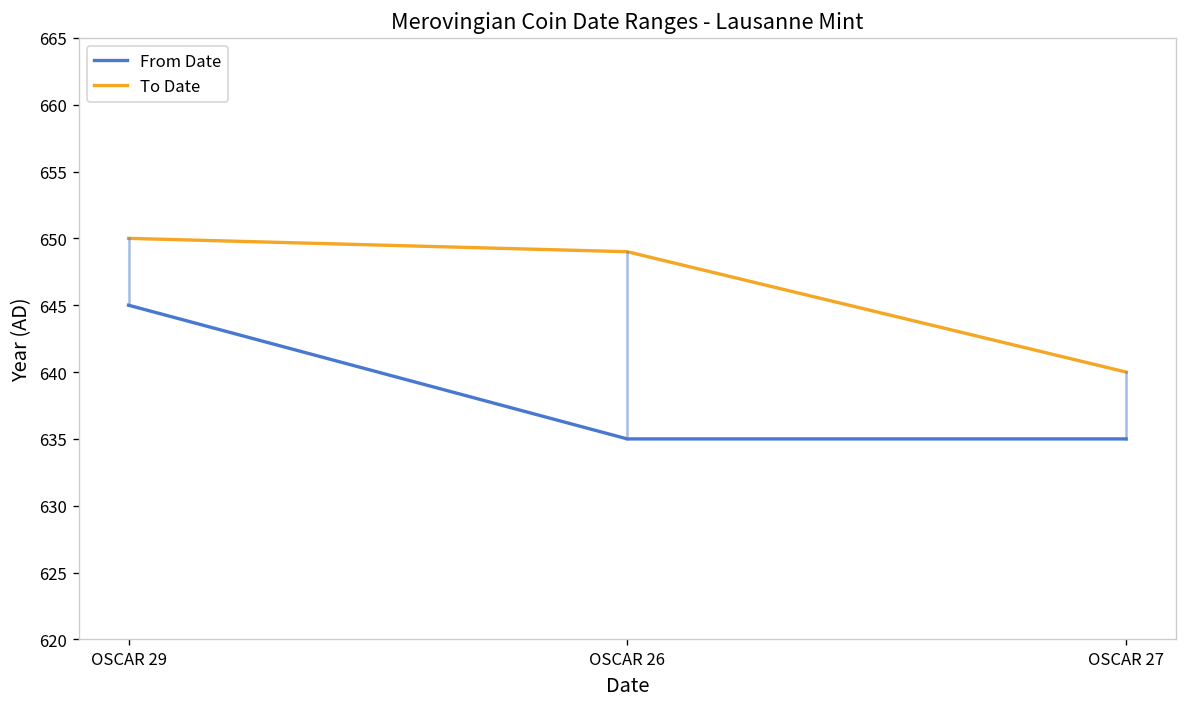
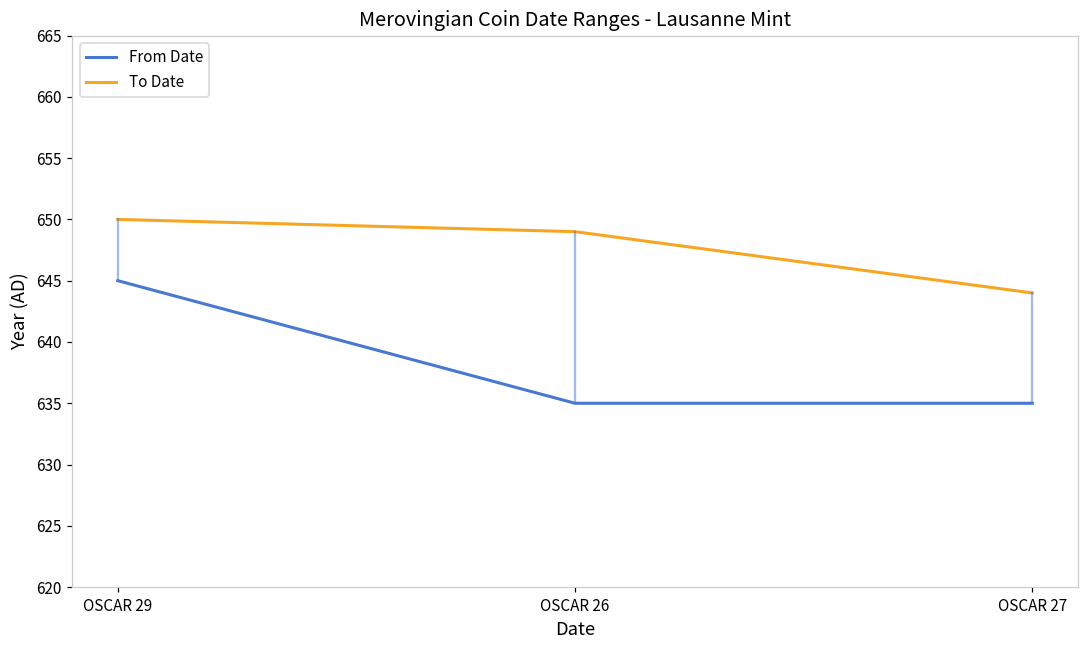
  {
    "To Date": {
-     "OSCAR 27": 640
+     "OSCAR 27": 644
    }
  }
